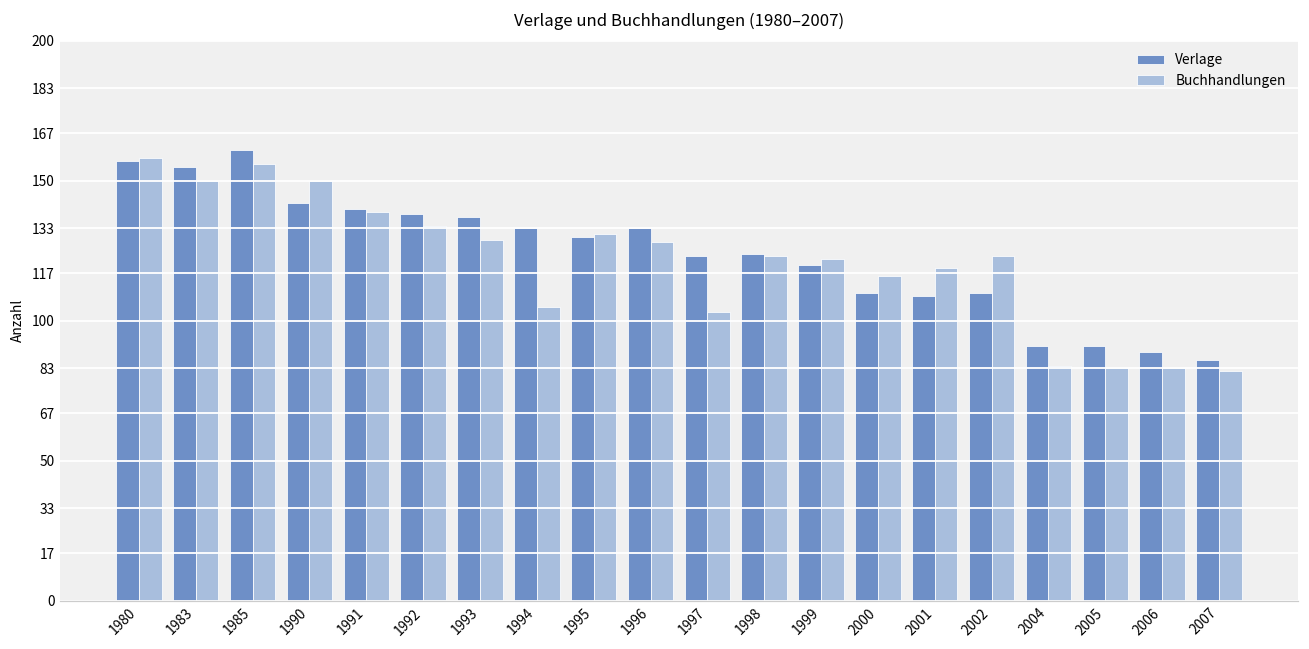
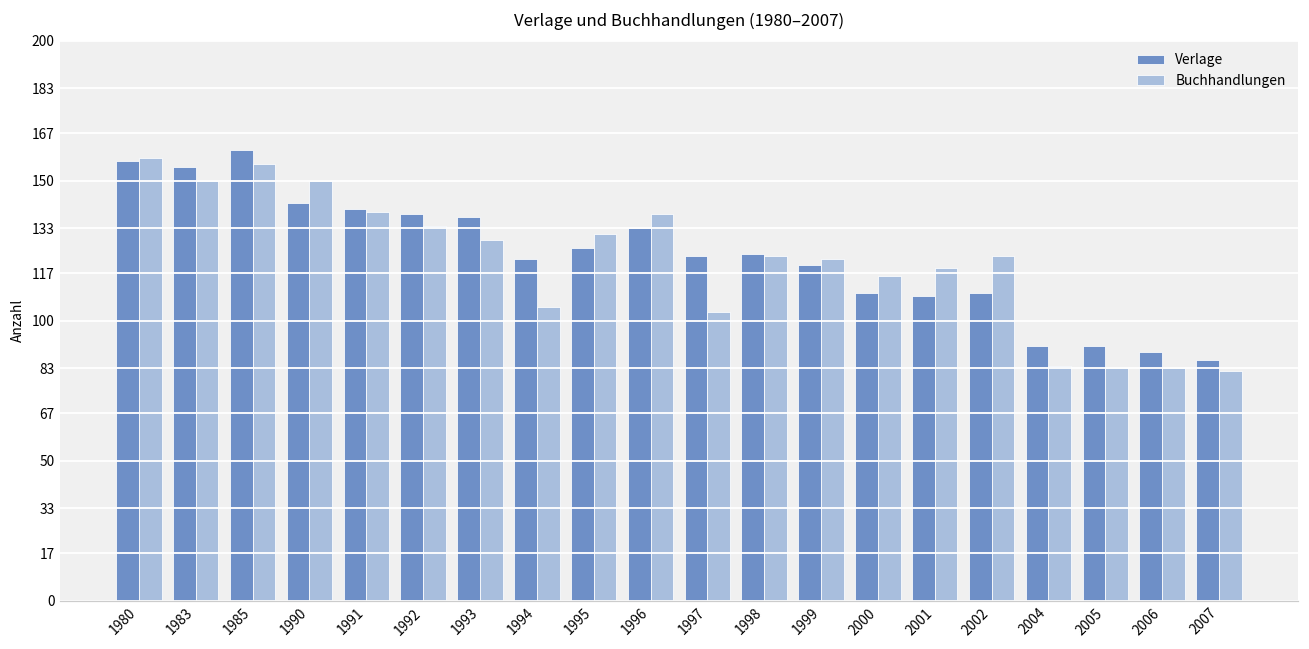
  {
    "Verlage": {
      "1980": 157,
      "1983": 155,
      "1985": 161,
      "1990": 142,
      "1991": 140,
      "1992": 138,
      "1993": 137,
-     "1994": 133,
-     "1995": 130,
+     "1994": 122,
+     "1995": 126,
      "1996": 133,
      "1997": 123,
      "1998": 124,
      "1999": 120,
      "2000": 110,
      "2001": 109,
      "2002": 110,
      "2004": 91,
      "2005": 91,
      "2006": 89,
      "2007": 86
    },
    "Buchhandlungen": {
      "1980": 158,
      "1983": 150,
      "1985": 156,
      "1990": 150,
      "1991": 139,
      "1992": 134,
      "1993": 129,
      "1994": 105,
      "1995": 131,
-     "1996": 128,
+     "1996": 138,
      "1997": 103,
      "1998": 123,
      "1999": 122,
      "2000": 116,
      "2001": 119,
      "2002": 123,
      "2004": 84,
      "2005": 83,
      "2006": 83,
      "2007": 82
    }
  }
